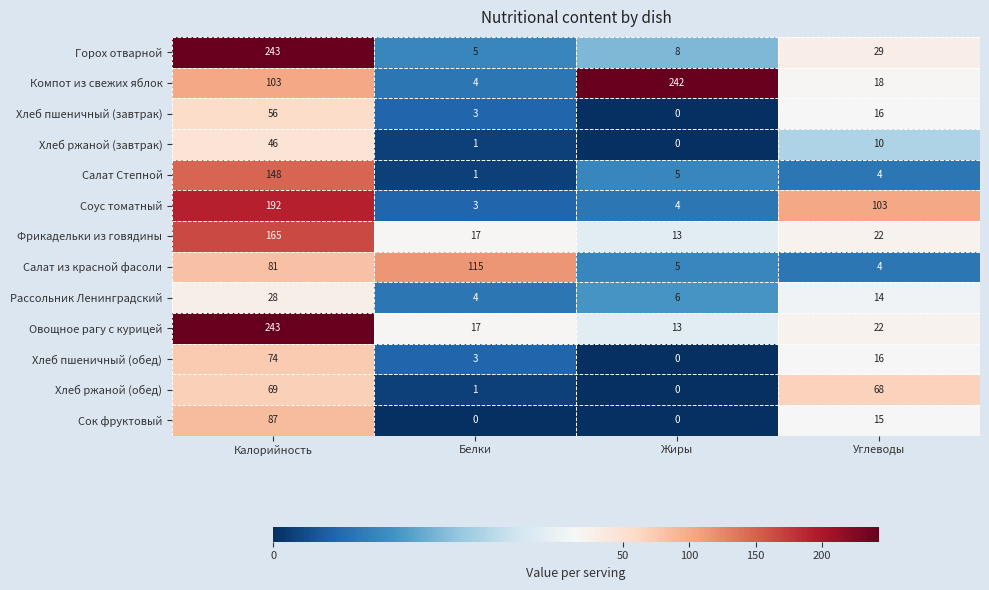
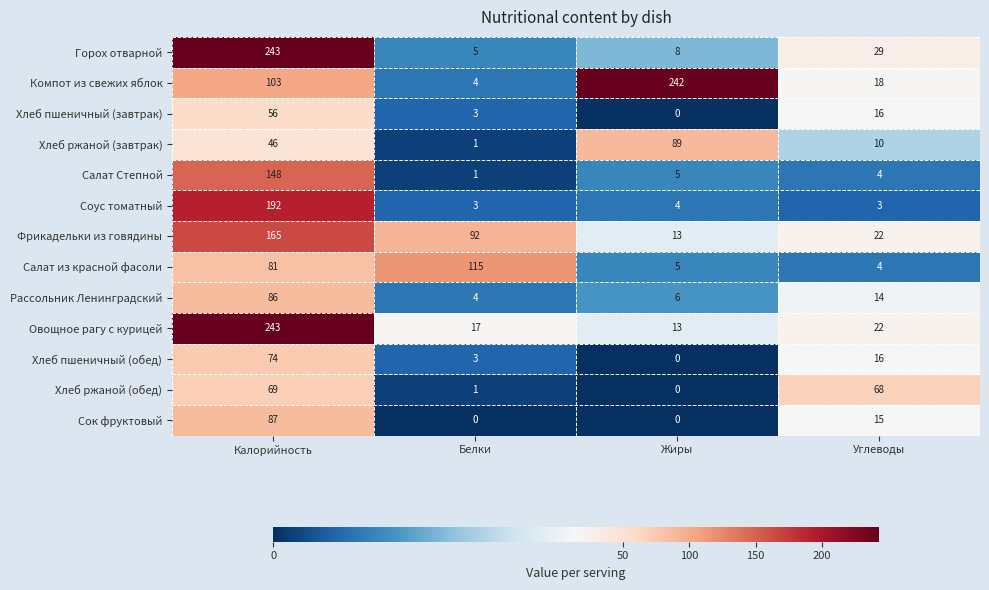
  {
    "Горох отварной": {
      "Калорийность": 243,
      "Белки": 5,
      "Жиры": 8,
      "Углеводы": 29
    },
    "Компот из свежих яблок": {
      "Калорийность": 103,
      "Белки": 4,
      "Жиры": 242,
      "Углеводы": 18
    },
    "Хлеб пшеничный (завтрак)": {
      "Калорийность": 56,
      "Белки": 3,
      "Жиры": 0,
      "Углеводы": 16
    },
    "Хлеб ржаной (завтрак)": {
      "Калорийность": 46,
      "Белки": 1,
-     "Жиры": 0,
+     "Жиры": 89,
      "Углеводы": 10
    },
    "Салат Степной": {
      "Калорийность": 148,
      "Белки": 1,
      "Жиры": 5,
      "Углеводы": 4
    },
    "Соус томатный": {
      "Калорийность": 192,
      "Белки": 3,
      "Жиры": 4,
-     "Углеводы": 103
+     "Углеводы": 3
    },
    "Фрикадельки из говядины": {
      "Калорийность": 165,
-     "Белки": 17,
+     "Белки": 92,
      "Жиры": 13,
      "Углеводы": 22
    },
    "Салат из красной фасоли": {
      "Калорийность": 81,
      "Белки": 115,
      "Жиры": 5,
      "Углеводы": 4
    },
    "Рассольник Ленинградский": {
-     "Калорийность": 28,
+     "Калорийность": 86,
      "Белки": 4,
      "Жиры": 6,
      "Углеводы": 14
    },
    "Овощное рагу с курицей": {
      "Калорийность": 243,
      "Белки": 17,
      "Жиры": 13,
      "Углеводы": 22
    },
    "Хлеб пшеничный (обед)": {
      "Калорийность": 74,
      "Белки": 3,
      "Жиры": 0,
      "Углеводы": 16
    },
    "Хлеб ржаной (обед)": {
      "Калорийность": 69,
      "Белки": 1,
      "Жиры": 0,
      "Углеводы": 68
    },
    "Сок фруктовый": {
      "Калорийность": 87,
      "Белки": 0,
      "Жиры": 0,
      "Углеводы": 15
    }
  }
